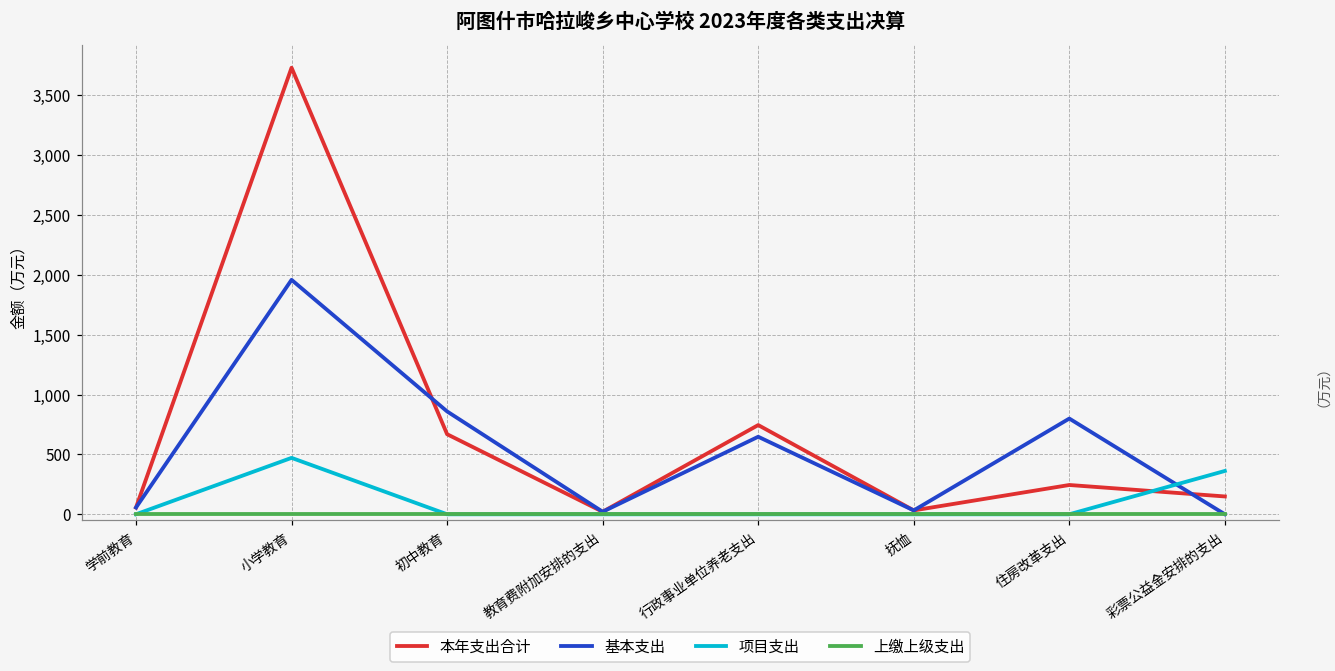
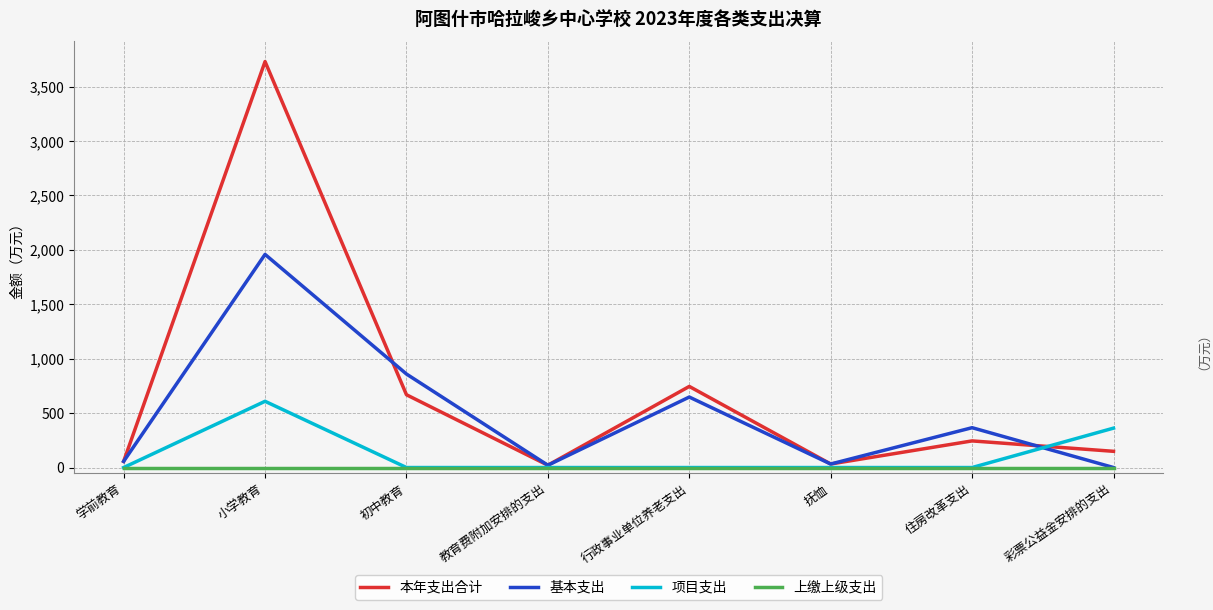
  {
    "本年支出合计": {
      "小学教育": "3,730",
      "初中教育": "670",
      "行政事业单位养老支出": "750",
      "住房改革支出": "240",
      "彩票公益金安排的支出": "150"
    },
    "基本支出": {
      "小学教育": "1,960",
      "初中教育": "860",
      "行政事业单位养老支出": "650",
-     "住房改革支出": "800"
+     "住房改革支出": "370"
    },
    "项目支出": {
-     "小学教育": "470",
+     "小学教育": "610",
      "彩票公益金安排的支出": "360"
    },
    "上缴上级支出": {
      "小学教育": "0"
    }
  }
